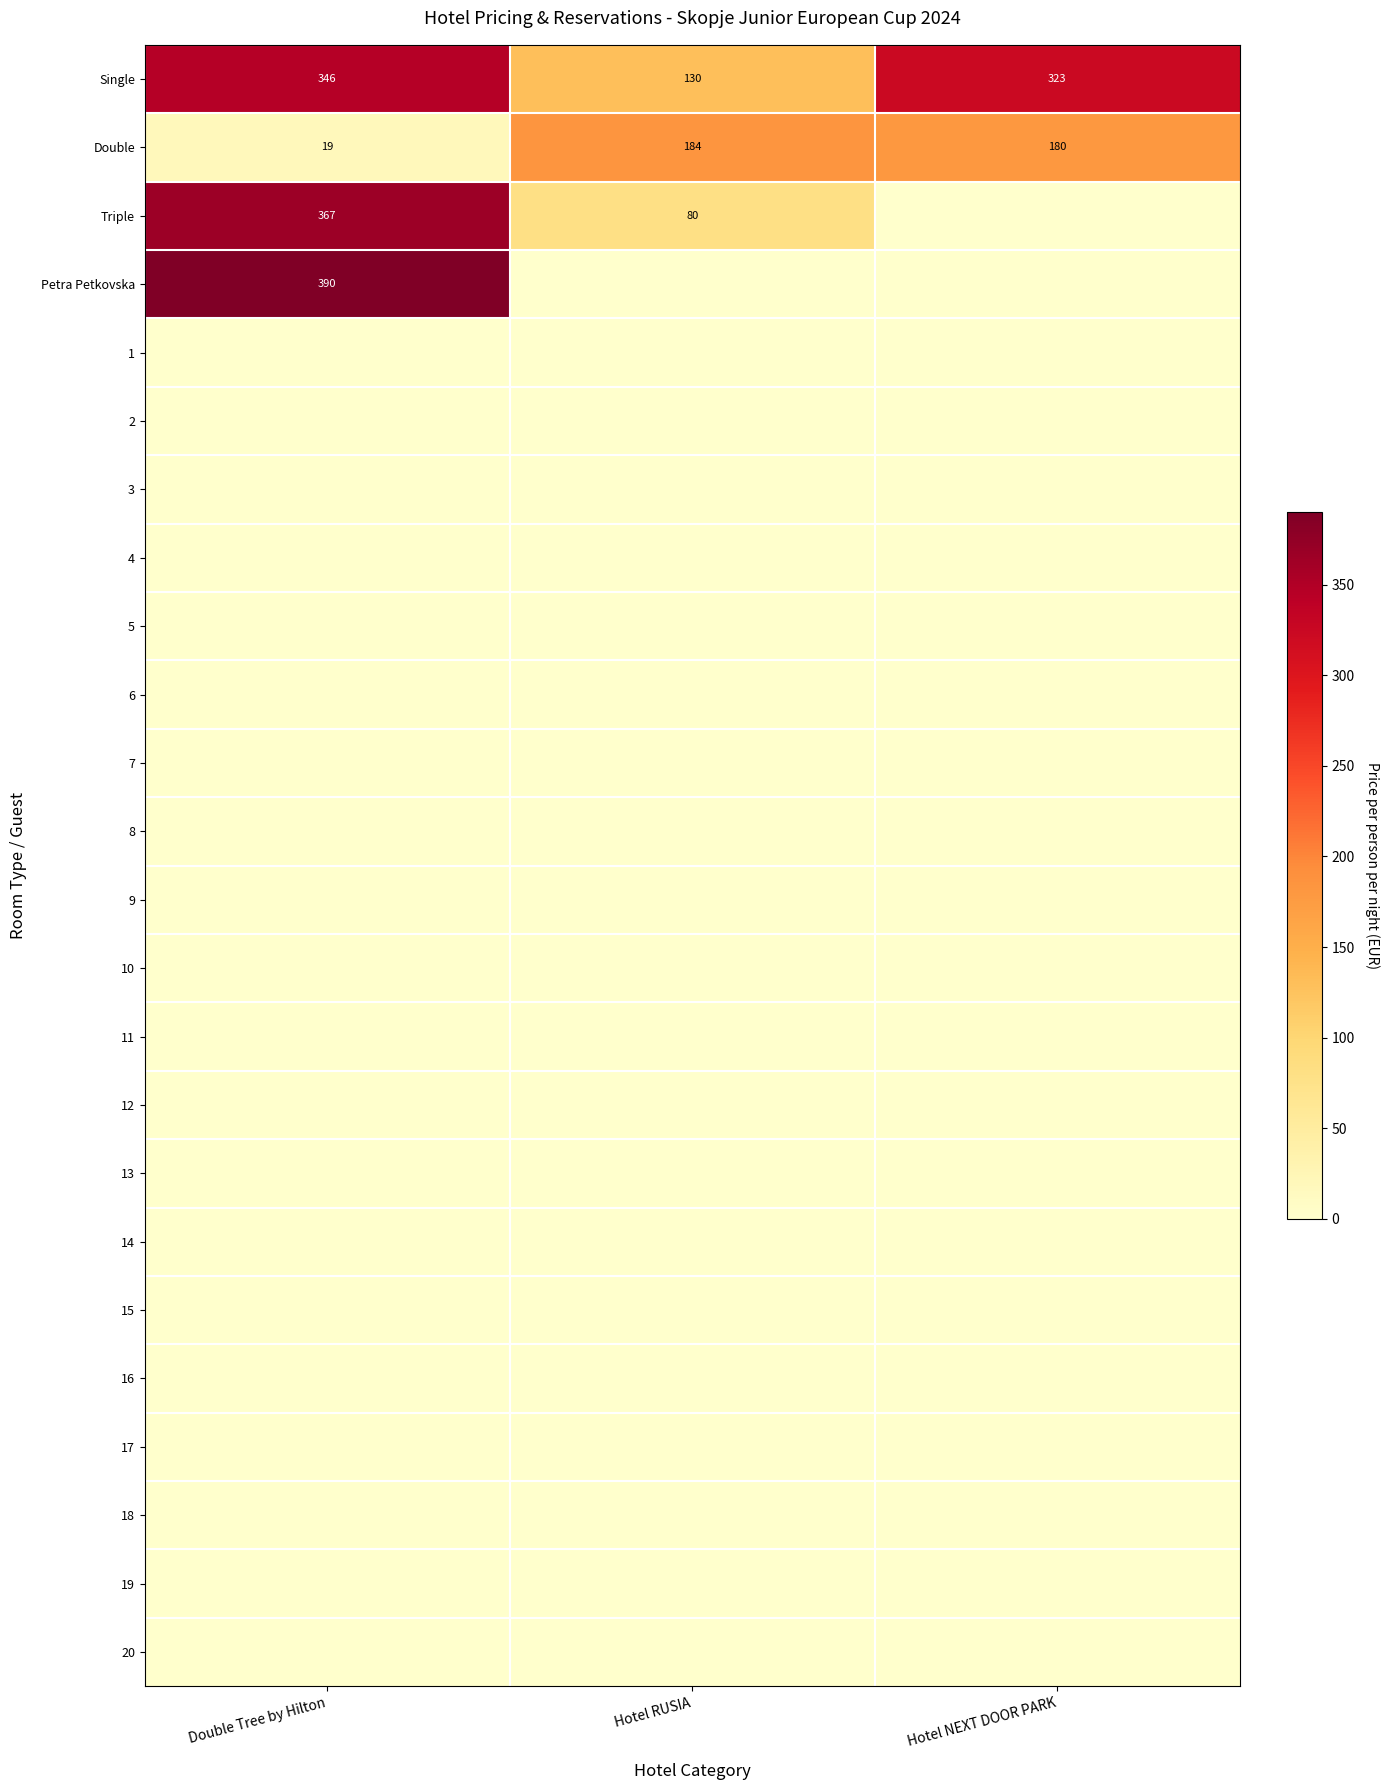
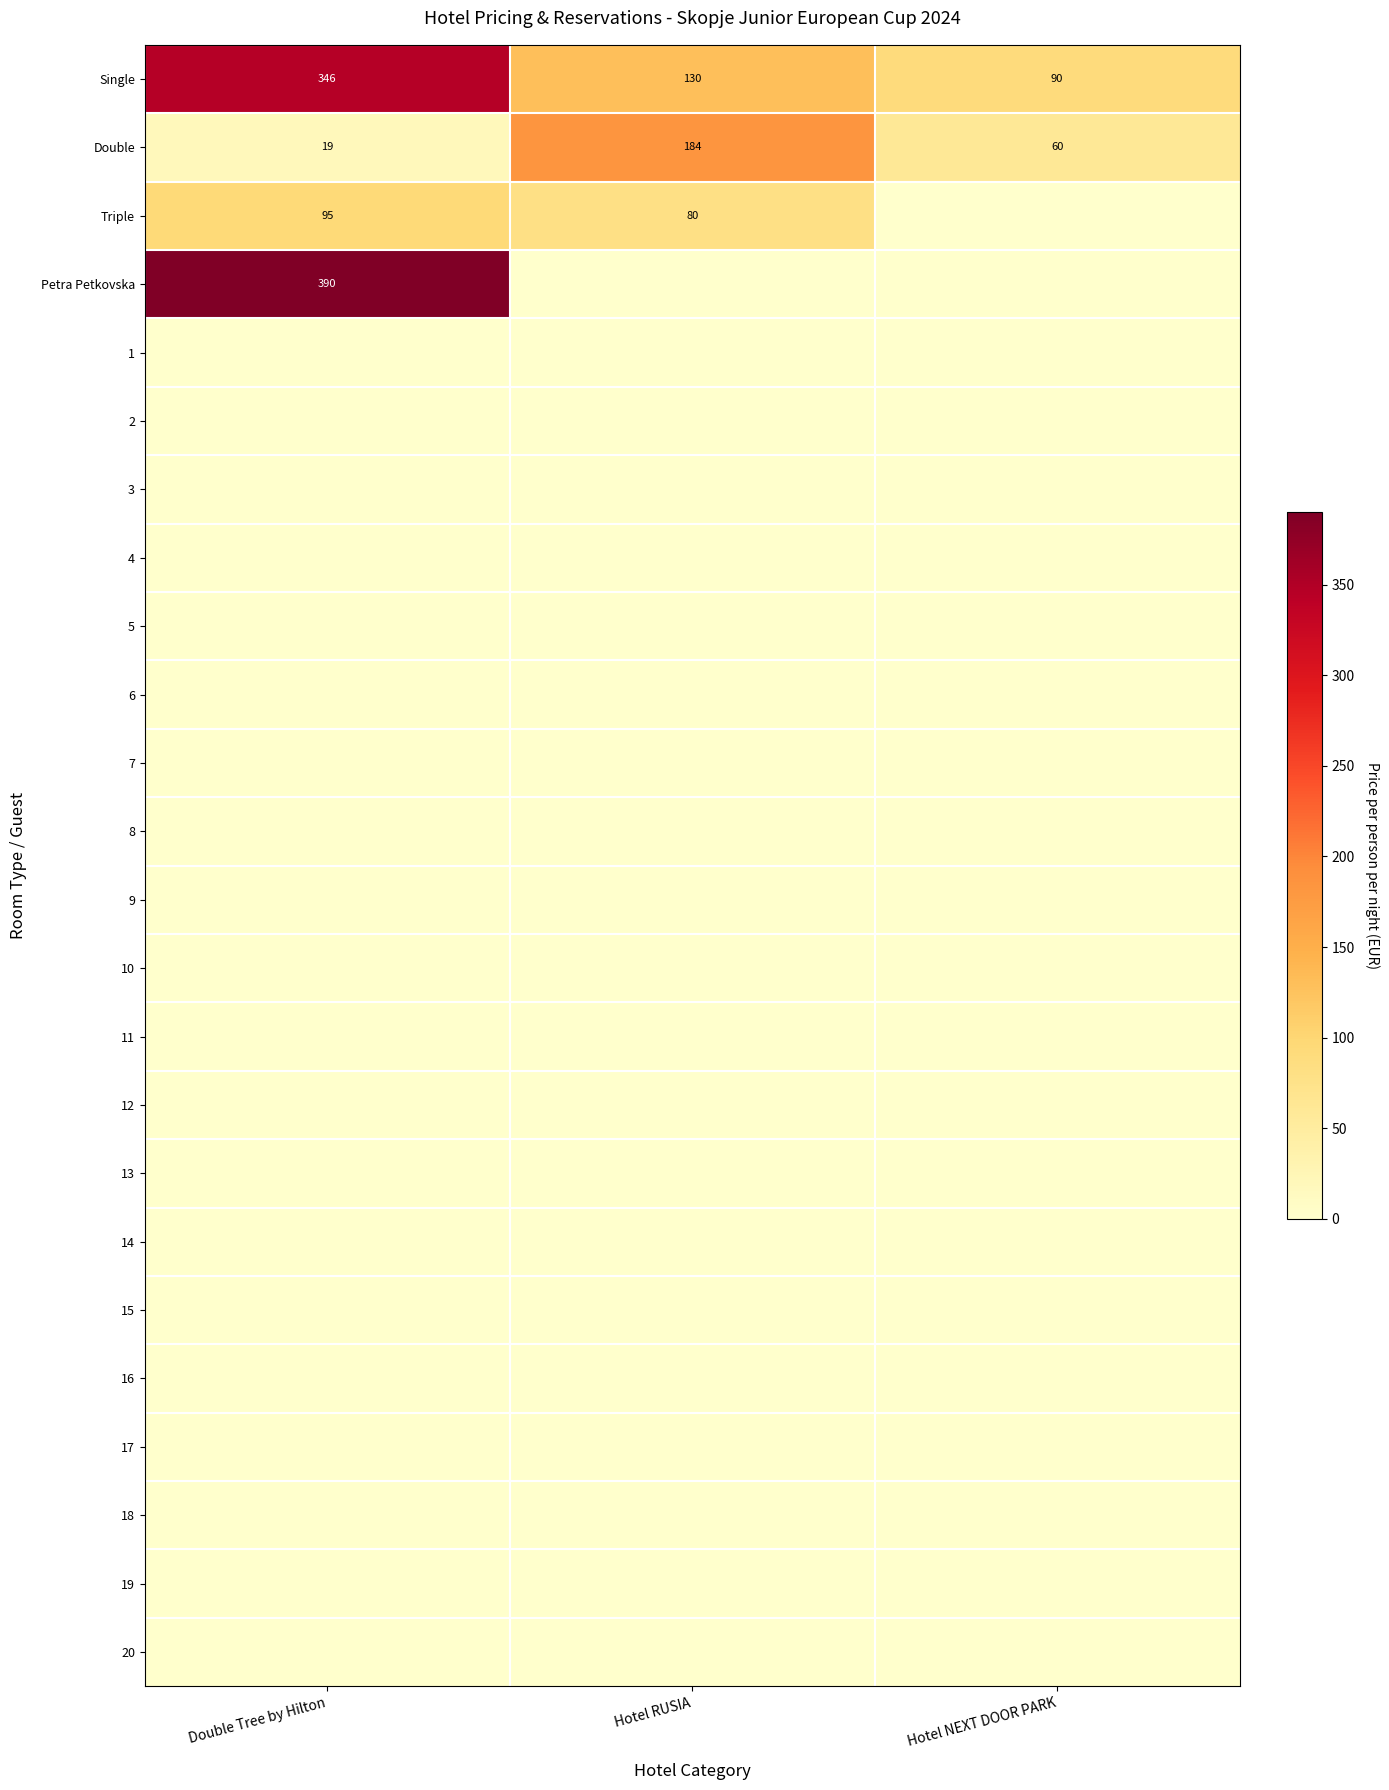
  {
    "Single": {
      "Double Tree by Hilton": 346,
      "Hotel RUSIA": 130,
-     "Hotel NEXT DOOR PARK": 323
+     "Hotel NEXT DOOR PARK": 90
    },
    "Double": {
      "Double Tree by Hilton": 19,
      "Hotel RUSIA": 184,
-     "Hotel NEXT DOOR PARK": 180
+     "Hotel NEXT DOOR PARK": 60
    },
    "Triple": {
-     "Double Tree by Hilton": 367,
+     "Double Tree by Hilton": 95,
      "Hotel RUSIA": 80
    },
    "Petra Petkovska": {
      "Double Tree by Hilton": 390
    }
  }
